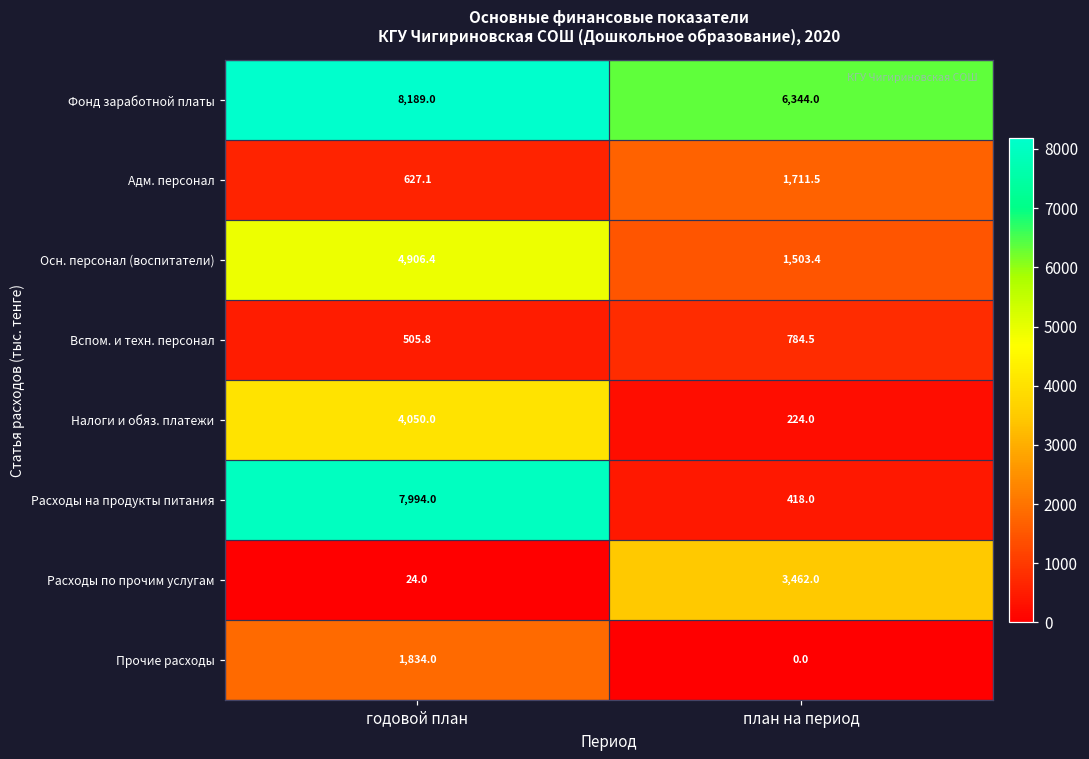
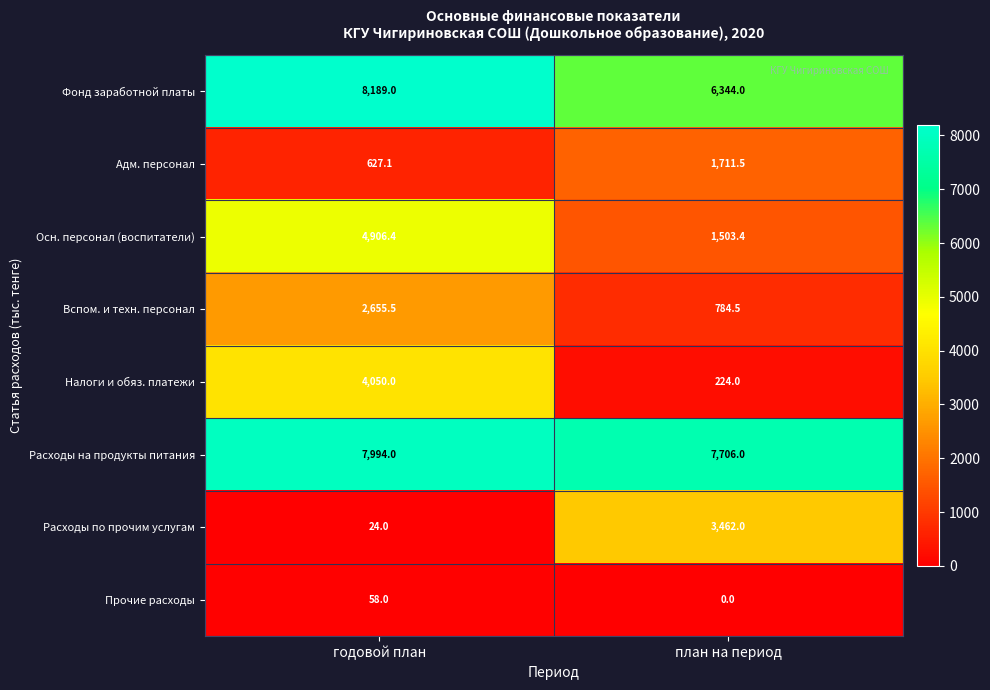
  {
    "Фонд заработной платы": {
      "годовой план": "8,189.0"
    },
    "Адм. персонал": {
      "годовой план": "627.1",
      "план на период": "1,711.5"
    },
    "Осн. персонал (воспитатели)": {
      "годовой план": "4,906.4",
      "план на период": "1,503.4"
    },
    "Вспом. и техн. персонал": {
-     "годовой план": "505.8",
+     "годовой план": "2,655.5",
      "план на период": "784.5"
    },
    "Налоги и обяз. платежи": {
      "годовой план": "4,050.0",
      "план на период": "224.0"
    },
    "Расходы на продукты питания": {
      "годовой план": "7,994.0",
-     "план на период": "418.0"
+     "план на период": "7,706.0"
    },
    "Расходы по прочим услугам": {
      "годовой план": "24.0",
      "план на период": "3,462.0"
    },
    "Прочие расходы": {
-     "годовой план": "1,834.0",
+     "годовой план": "58.0",
      "план на период": "0.0"
    }
  }
